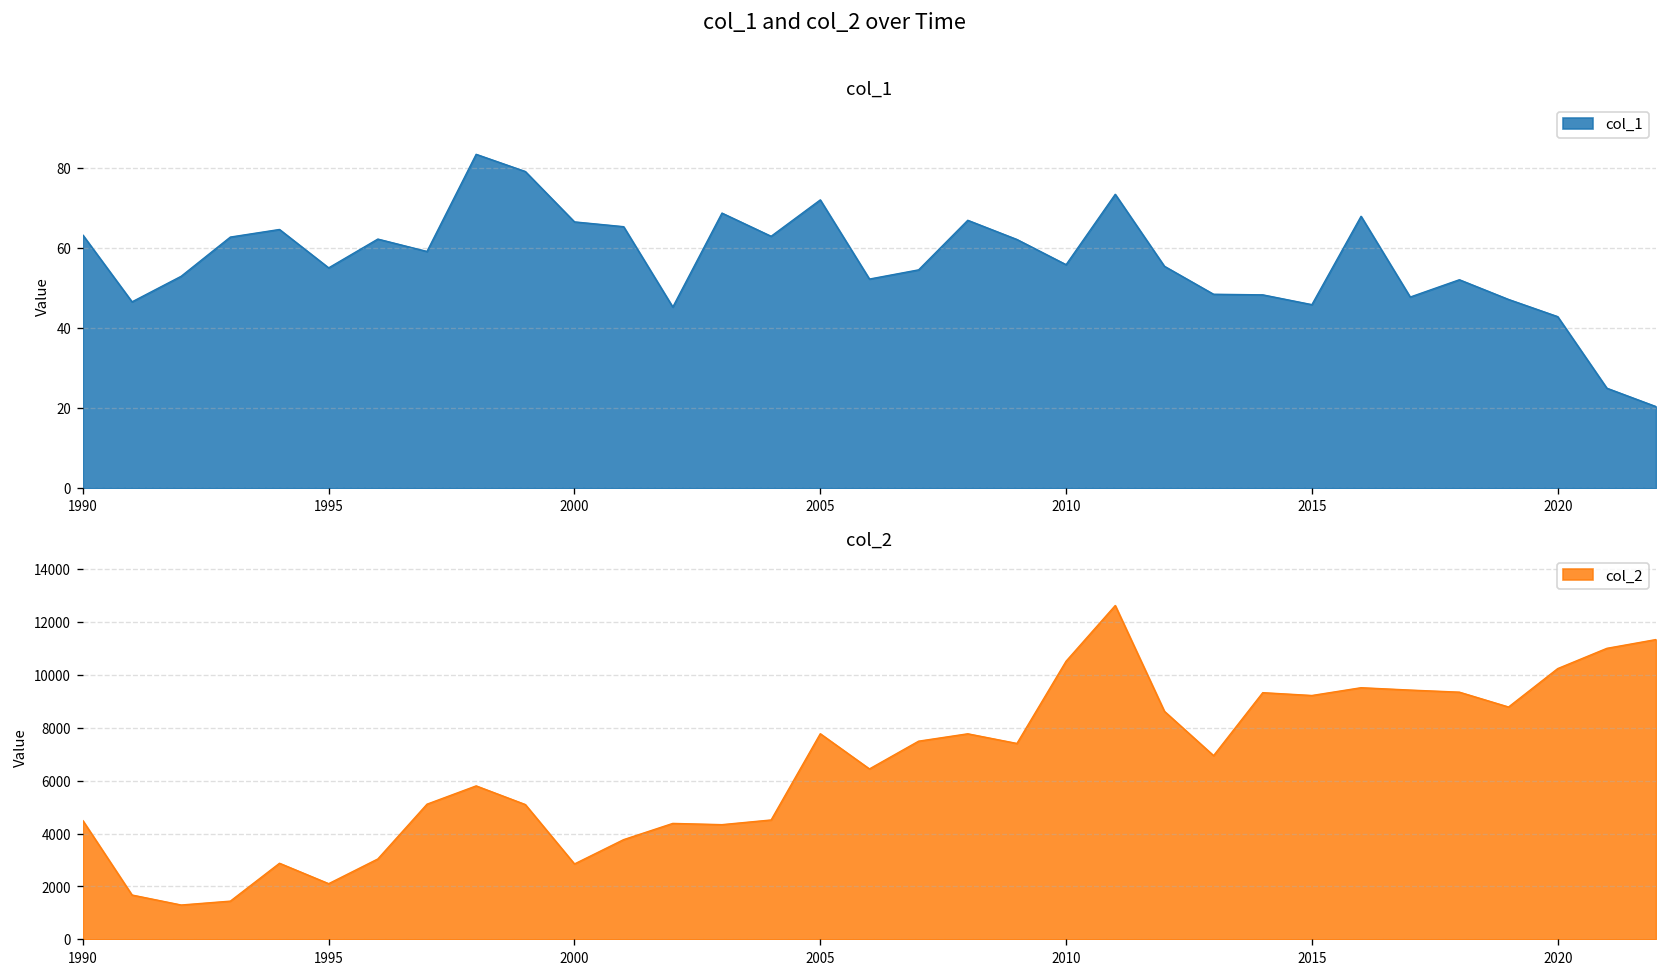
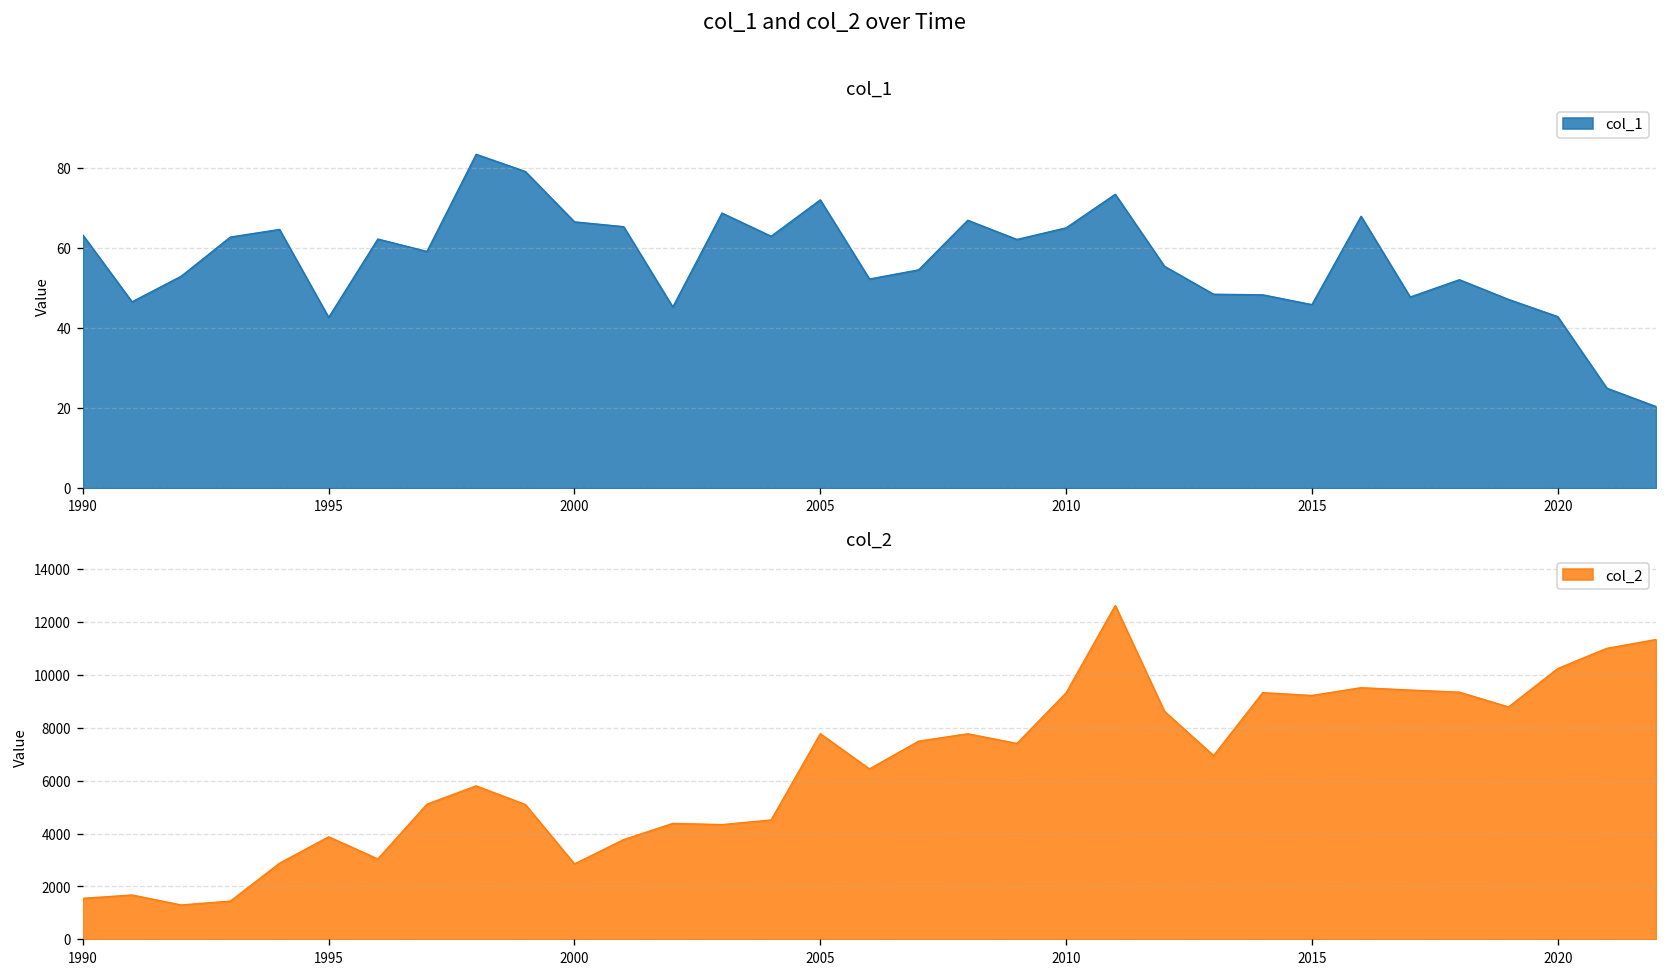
  {
    "col_1": {
      "1990": 63,
-     "1995": 55,
+     "1995": 43,
      "2000": 67,
      "2005": 72,
-     "2010": 56,
+     "2010": 65,
      "2015": 46,
      "2020": 43
    },
    "col_2": {
-     "1990": 4500,
-     "1995": 2100,
+     "1990": 1600,
+     "1995": 3900,
      "2000": 2900,
      "2005": 7800,
-     "2010": 10500,
+     "2010": 9300,
      "2015": 9200,
      "2020": 10200
    }
  }
